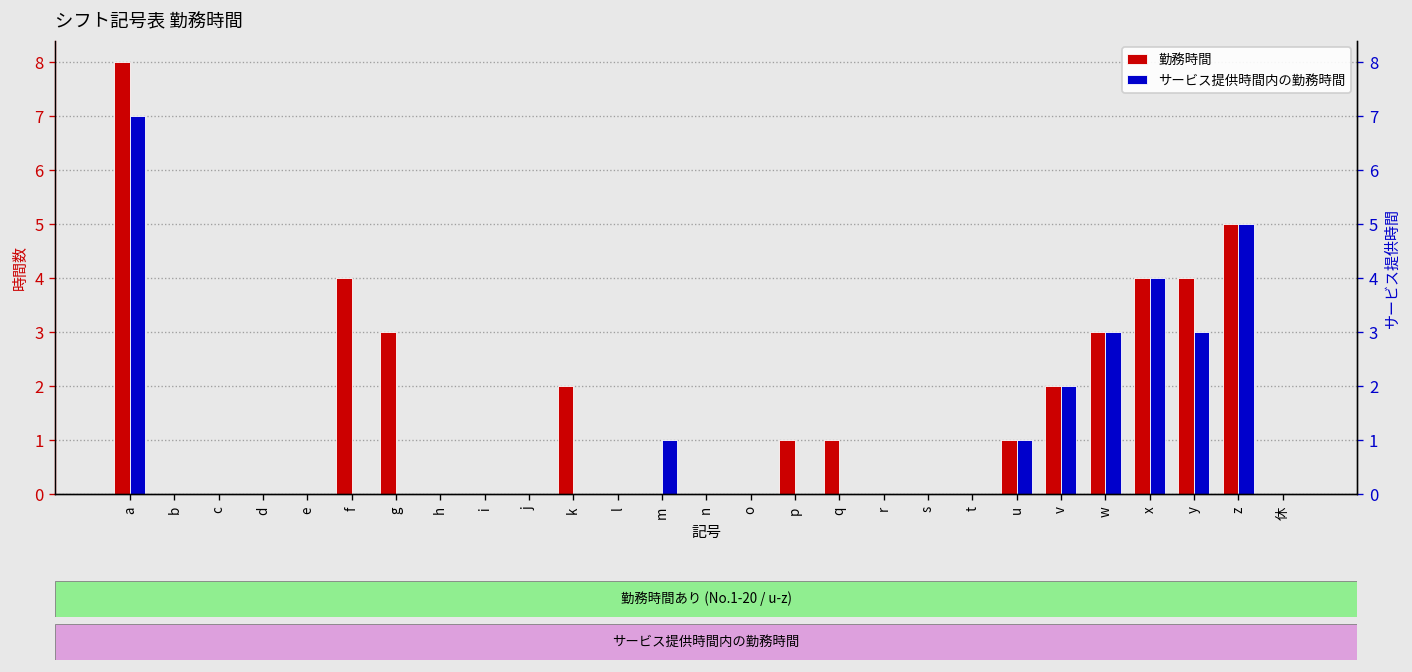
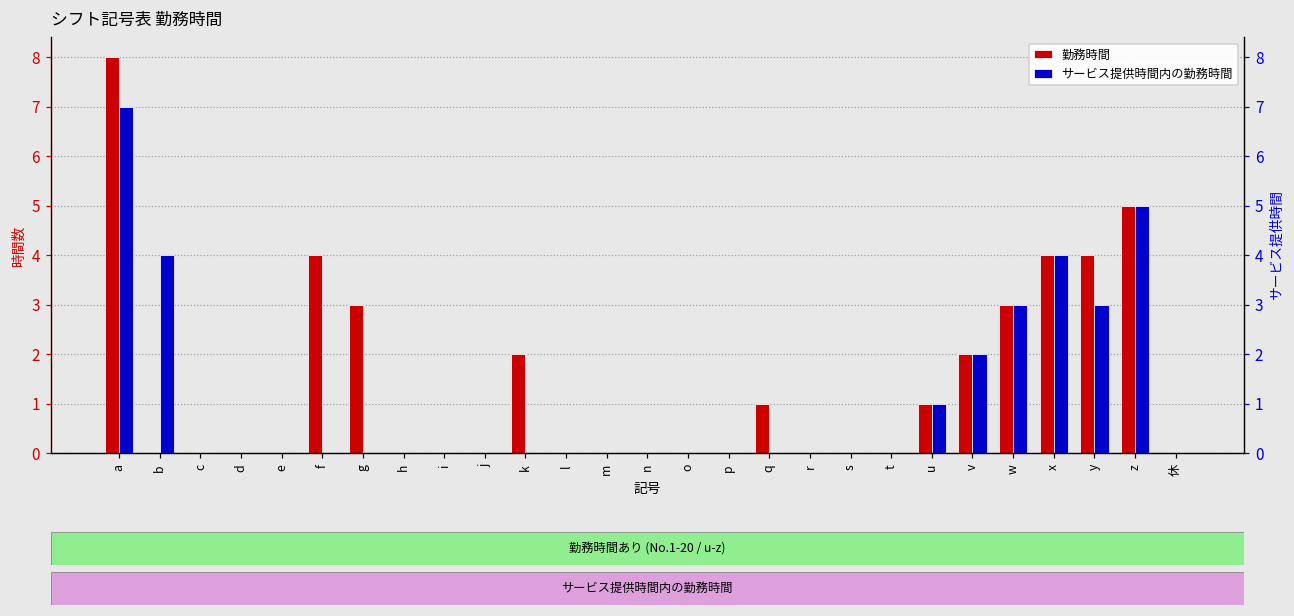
  {
    "勤務時間": {
      "a": 8,
      "b": 0,
      "c": 0,
      "d": 0,
      "e": 0,
      "f": 4,
      "g": 3,
      "h": 0,
      "i": 0,
      "j": 0,
      "k": 2,
      "l": 0,
      "m": 0,
      "n": 0,
      "o": 0,
-     "p": 1,
+     "p": 0,
      "q": 1,
      "r": 0,
      "s": 0,
      "t": 0,
      "u": 1,
      "v": 2,
      "w": 3,
      "x": 4,
      "y": 4,
      "z": 5,
      "休": 0
    },
    "サービス提供時間内の勤務時間": {
      "a": 7,
-     "b": 0,
+     "b": 4,
      "c": 0,
      "d": 0,
      "e": 0,
      "f": 0,
      "g": 0,
      "h": 0,
      "i": 0,
      "j": 0,
      "k": 0,
      "l": 0,
-     "m": 1,
+     "m": 0,
      "n": 0,
      "o": 0,
      "p": 0,
      "q": 0,
      "r": 0,
      "s": 0,
      "t": 0,
      "u": 1,
      "v": 2,
      "w": 3,
      "x": 4,
      "y": 3,
      "z": 5,
      "休": 0
    }
  }
